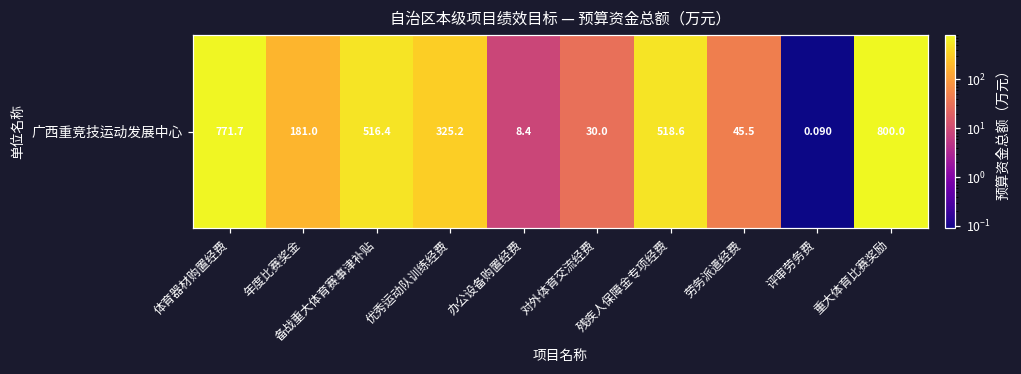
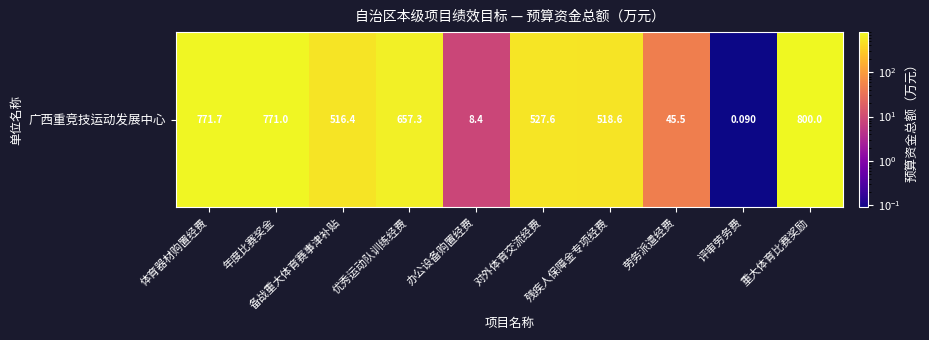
  {
    "广西重竞技运动发展中心": {
      "体育器材购置经费": 771.7,
-     "年度比赛奖金": 181.0,
+     "年度比赛奖金": 771.0,
      "备战重大体育赛事津补贴": 516.4,
-     "优秀运动队训练经费": 325.2,
+     "优秀运动队训练经费": 657.3,
      "办公设备购置经费": 8.4,
-     "对外体育交流经费": 30.0,
+     "对外体育交流经费": 527.6,
      "残疾人保障金专项经费": 518.6,
      "劳务派遣经费": 45.5,
      "评审劳务费": 0.090,
      "重大体育比赛奖励": 800.0
    }
  }
